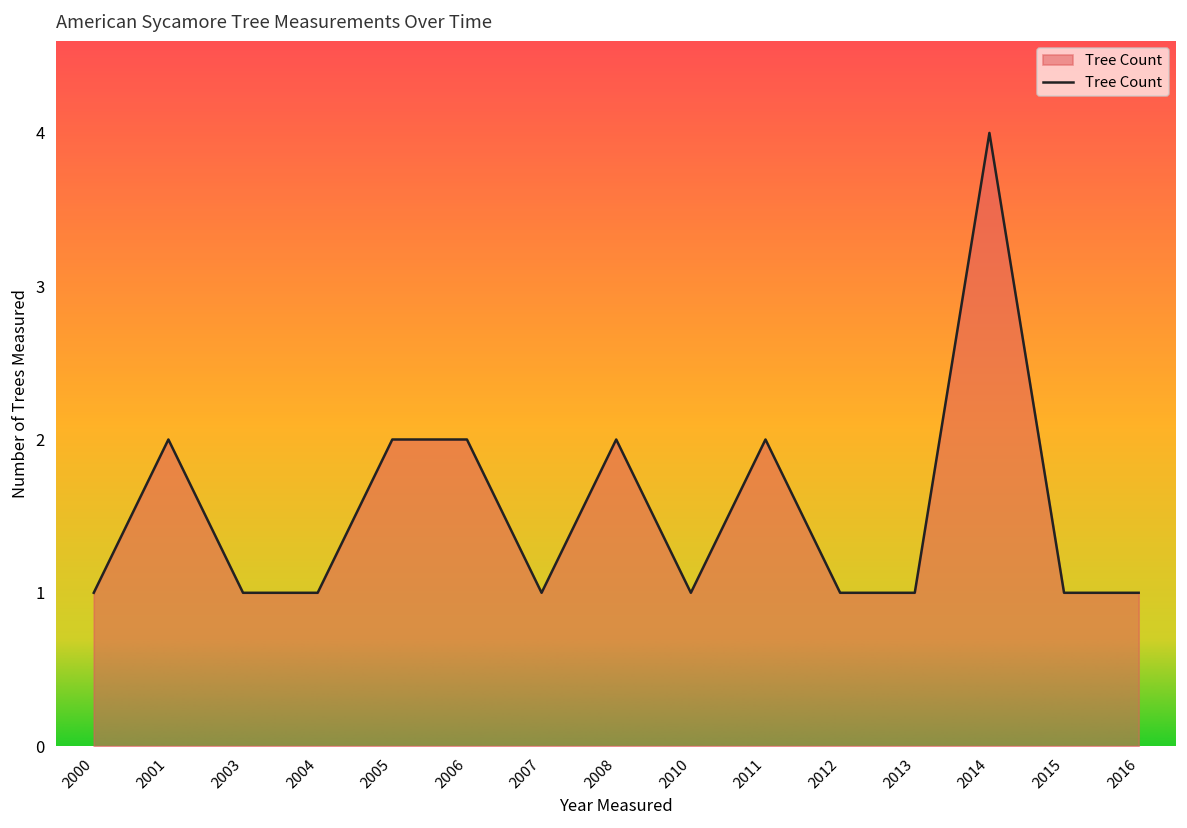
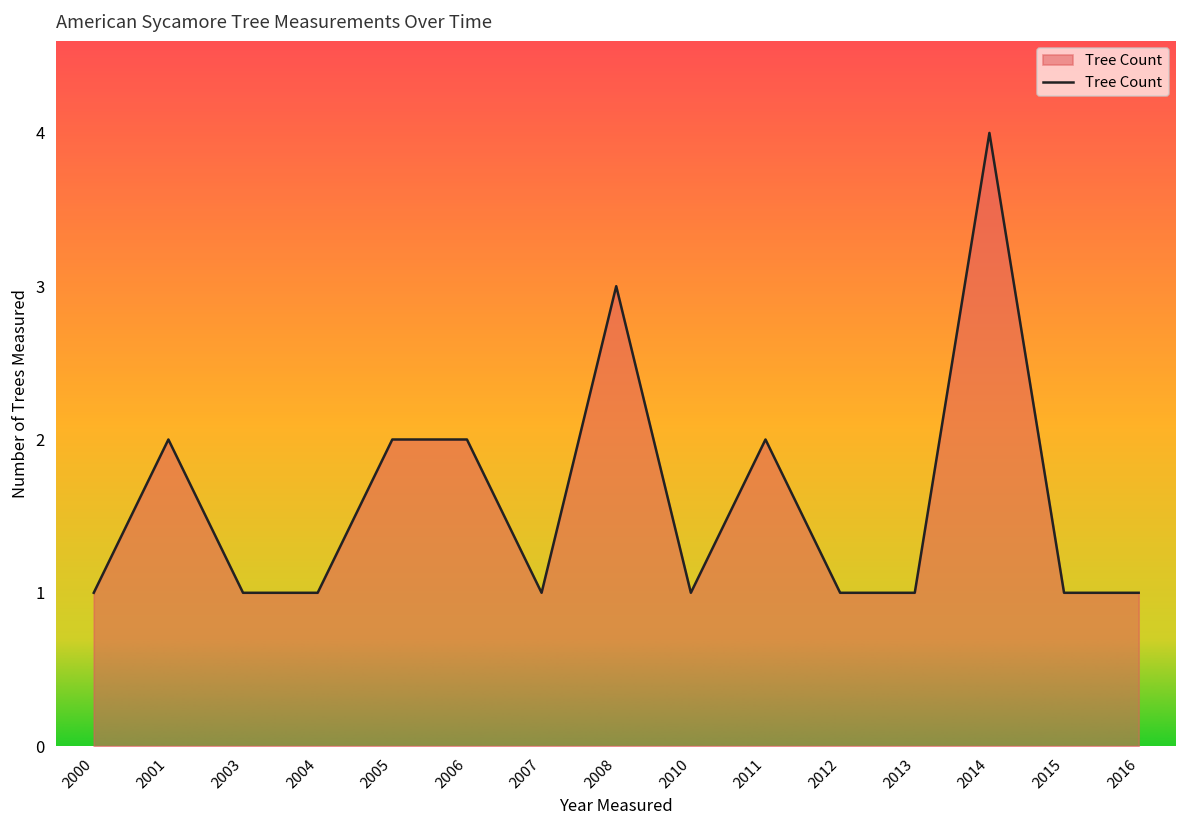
  {
    "2000": 1,
    "2001": 2,
    "2003": 1,
    "2004": 1,
    "2005": 2,
    "2006": 2,
    "2007": 1,
-   "2008": 2,
+   "2008": 3,
    "2010": 1,
    "2011": 2,
    "2012": 1,
    "2013": 1,
    "2014": 4,
    "2015": 1,
    "2016": 1
  }
